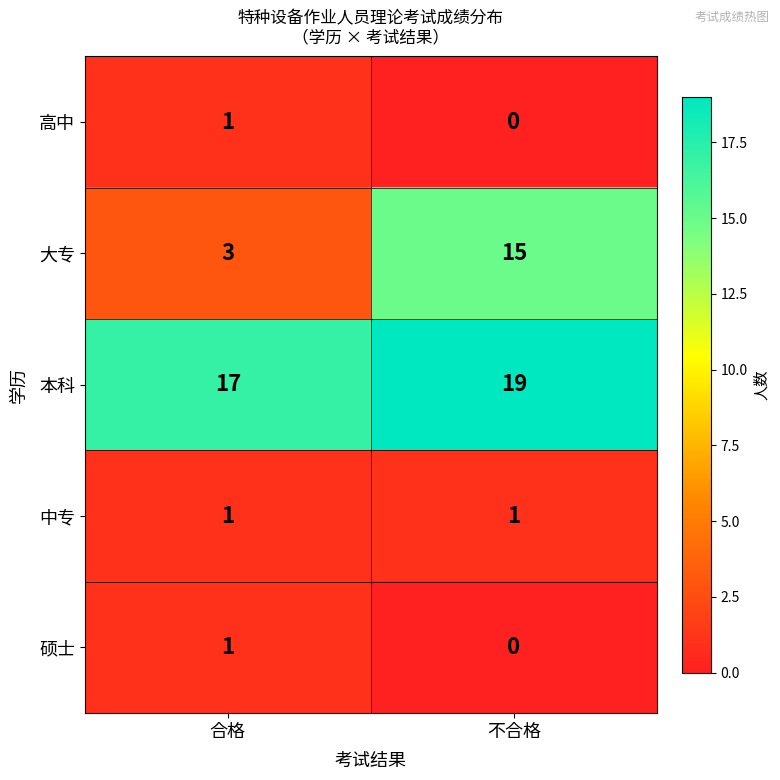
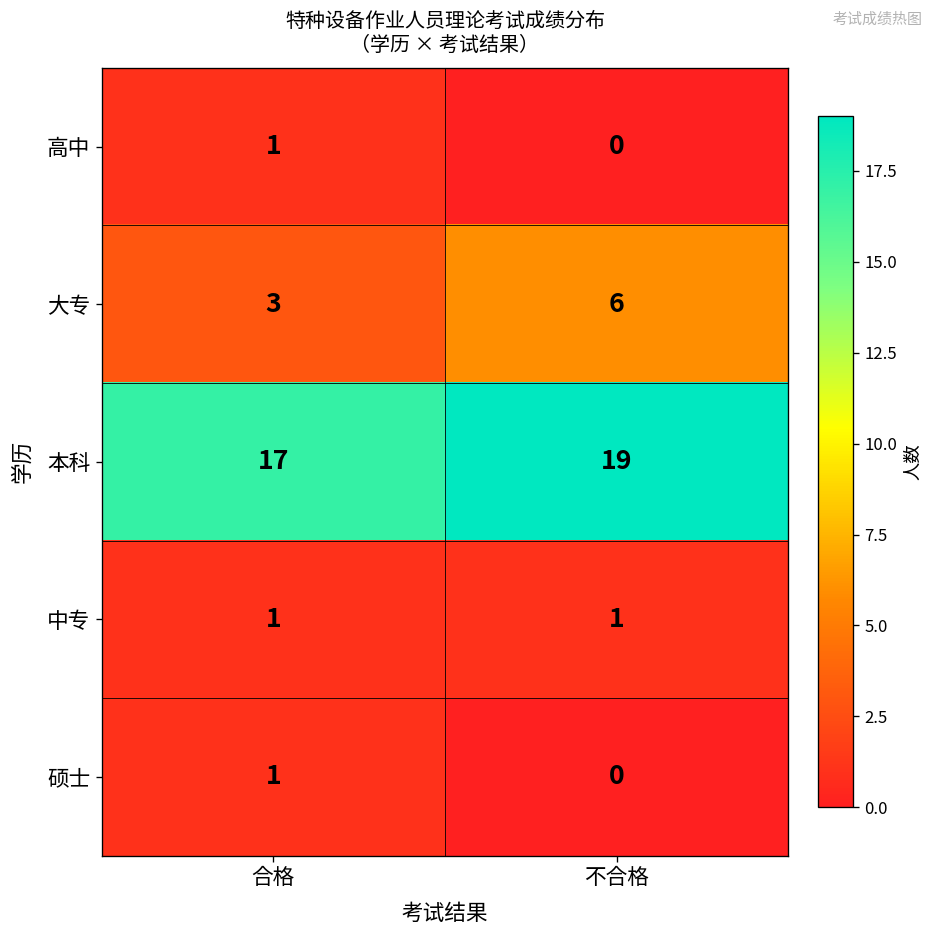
  {
    "大专": {
-     "不合格": 15
+     "不合格": 6
    }
  }
